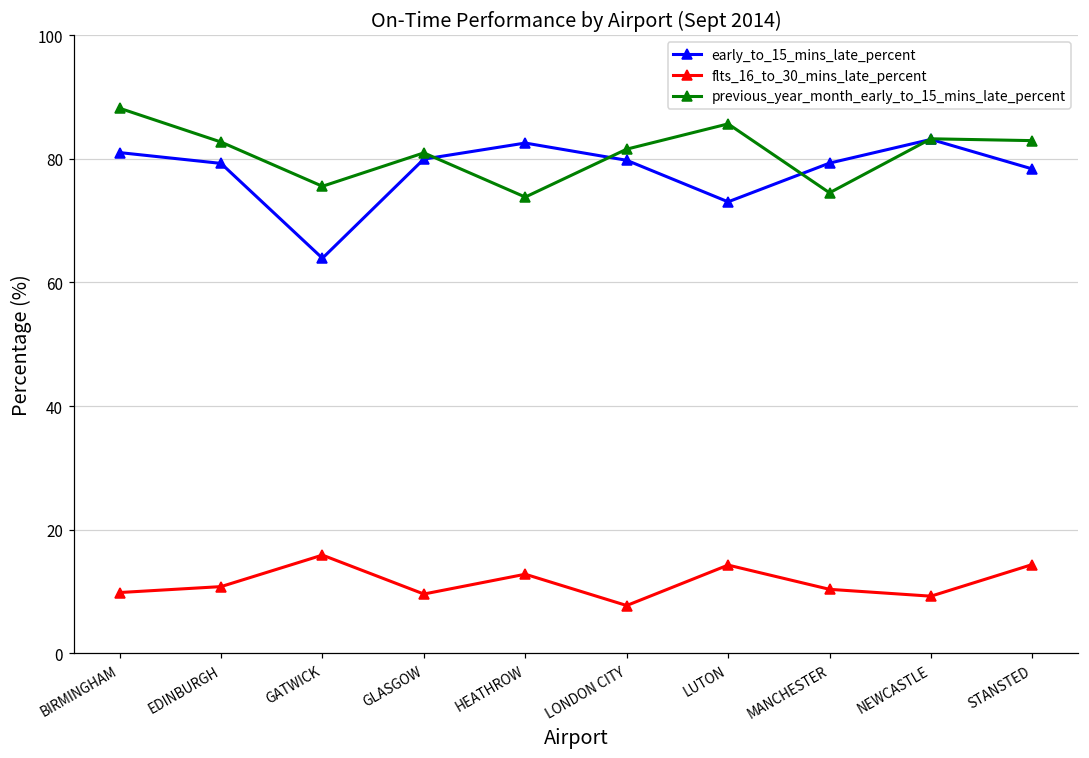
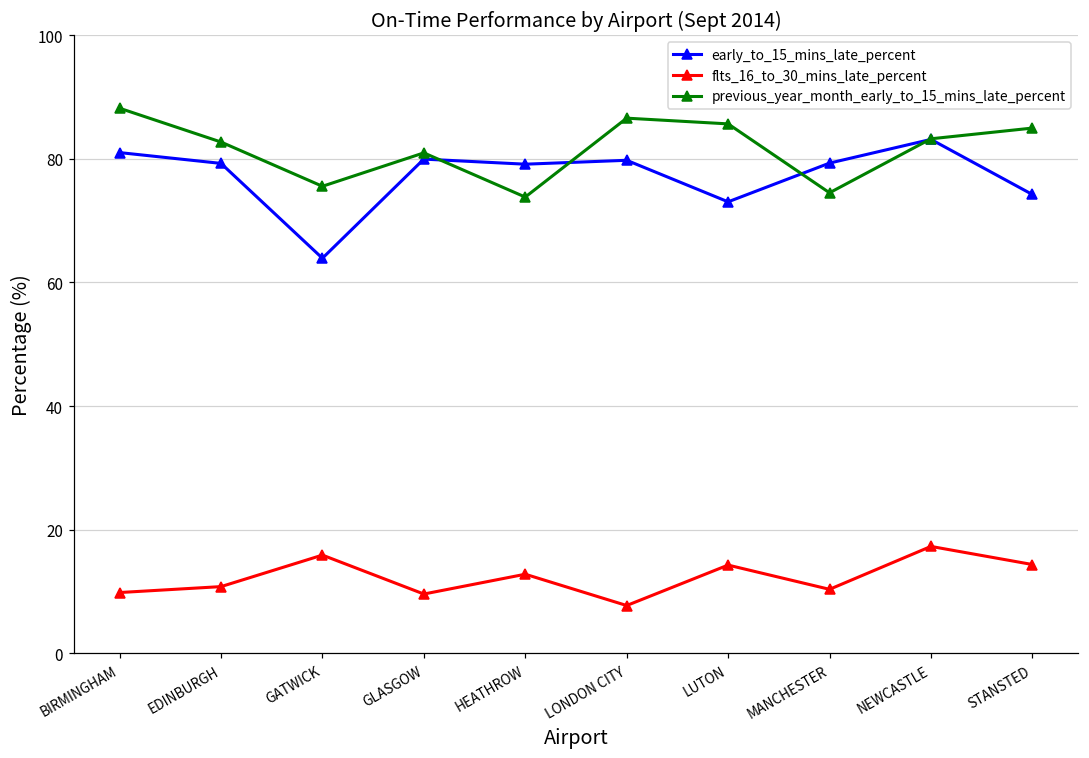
  {
    "early_to_15_mins_late_percent": {
      "BIRMINGHAM": 81,
      "EDINBURGH": 79,
      "GATWICK": 64,
      "GLASGOW": 80,
-     "HEATHROW": 83,
+     "HEATHROW": 79,
      "LONDON CITY": 80,
      "LUTON": 73,
      "MANCHESTER": 79,
-     "STANSTED": 78
+     "STANSTED": 74
    },
    "flts_16_to_30_mins_late_percent": {
      "BIRMINGHAM": 10,
      "EDINBURGH": 11,
      "GATWICK": 16,
      "GLASGOW": 10,
      "HEATHROW": 13,
      "LONDON CITY": 8,
      "LUTON": 14,
      "MANCHESTER": 10,
-     "NEWCASTLE": 9,
+     "NEWCASTLE": 17,
      "STANSTED": 14
    },
    "previous_year_month_early_to_15_mins_late_percent": {
      "BIRMINGHAM": 88,
      "EDINBURGH": 83,
      "GATWICK": 76,
      "GLASGOW": 81,
      "HEATHROW": 74,
-     "LONDON CITY": 82,
+     "LONDON CITY": 87,
      "LUTON": 86,
      "MANCHESTER": 75,
-     "STANSTED": 83
+     "STANSTED": 85
    }
  }
